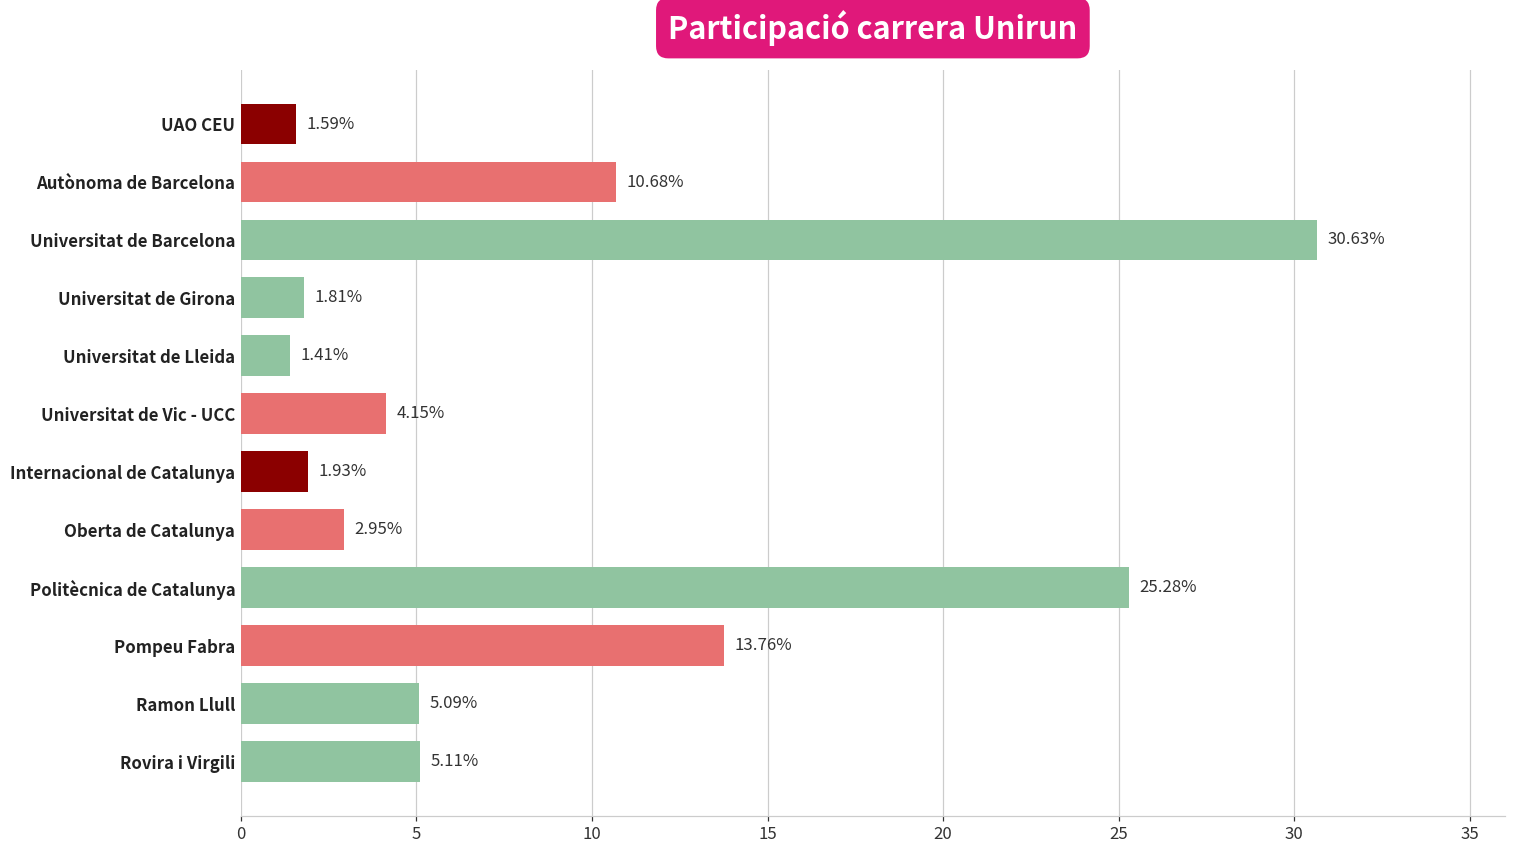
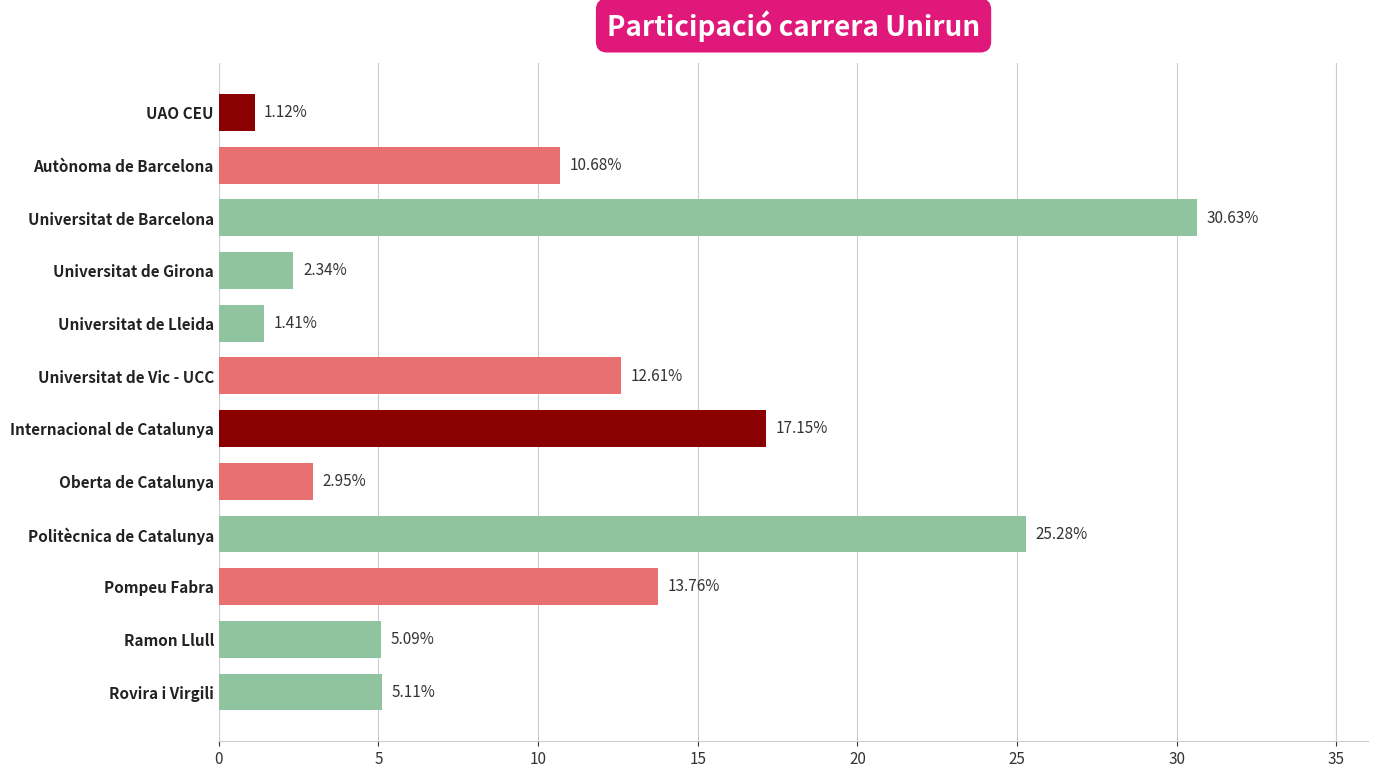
  {
-   "UAO CEU": "1.59%",
+   "UAO CEU": "1.12%",
    "Autònoma de Barcelona": "10.68%",
    "Universitat de Barcelona": "30.63%",
-   "Universitat de Girona": "1.81%",
+   "Universitat de Girona": "2.34%",
    "Universitat de Lleida": "1.41%",
-   "Universitat de Vic - UCC": "4.15%",
-   "Internacional de Catalunya": "1.93%",
+   "Universitat de Vic - UCC": "12.61%",
+   "Internacional de Catalunya": "17.15%",
    "Oberta de Catalunya": "2.95%",
    "Politècnica de Catalunya": "25.28%",
    "Pompeu Fabra": "13.76%",
    "Ramon Llull": "5.09%",
    "Rovira i Virgili": "5.11%"
  }
